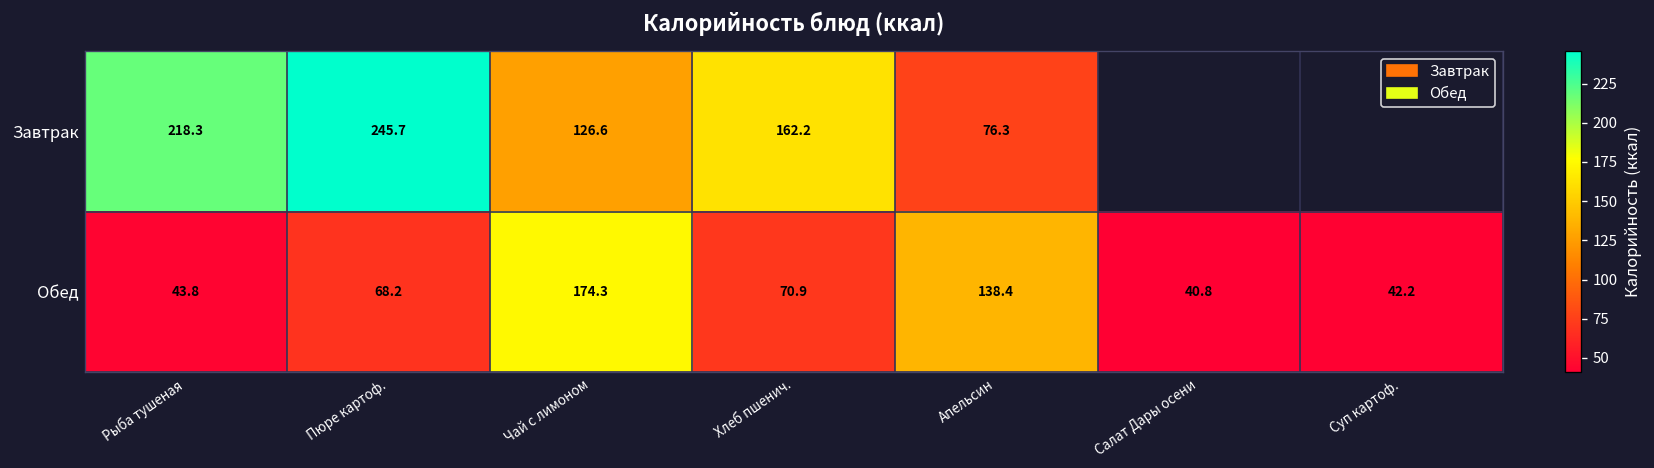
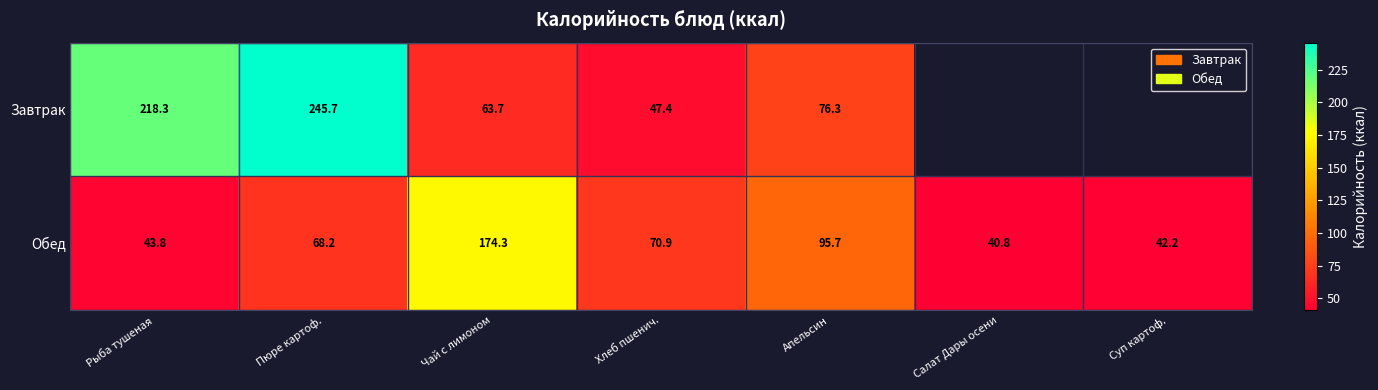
  {
    "Завтрак": {
      "Рыба тушеная": 218.3,
      "Пюре картоф.": 245.7,
-     "Чай с лимоном": 126.6,
-     "Хлеб пшенич.": 162.2,
+     "Чай с лимоном": 63.7,
+     "Хлеб пшенич.": 47.4,
      "Апельсин": 76.3
    },
    "Обед": {
      "Рыба тушеная": 43.8,
      "Пюре картоф.": 68.2,
      "Чай с лимоном": 174.3,
      "Хлеб пшенич.": 70.9,
-     "Апельсин": 138.4,
+     "Апельсин": 95.7,
      "Салат Дары осени": 40.8,
      "Суп картоф.": 42.2
    }
  }
